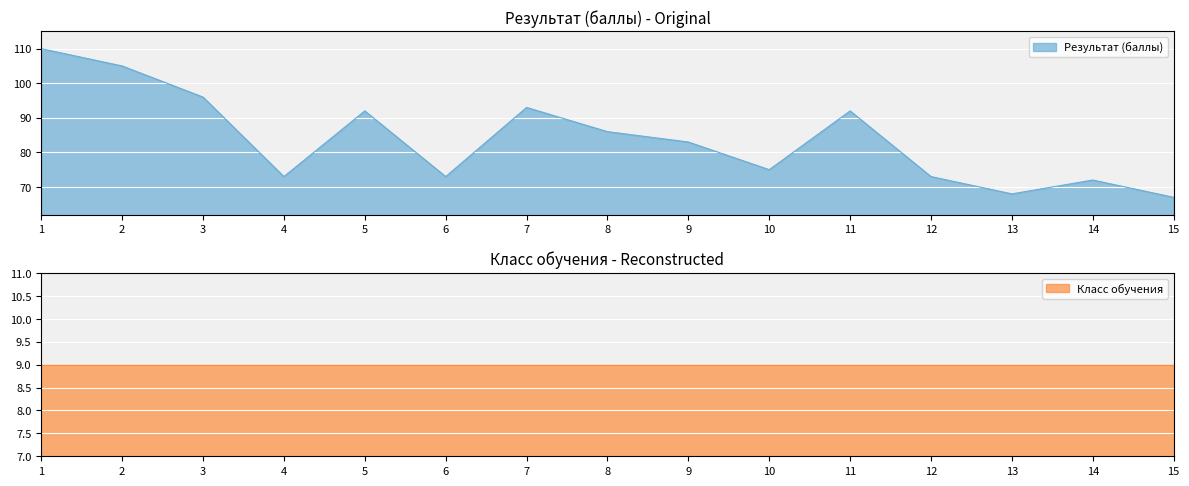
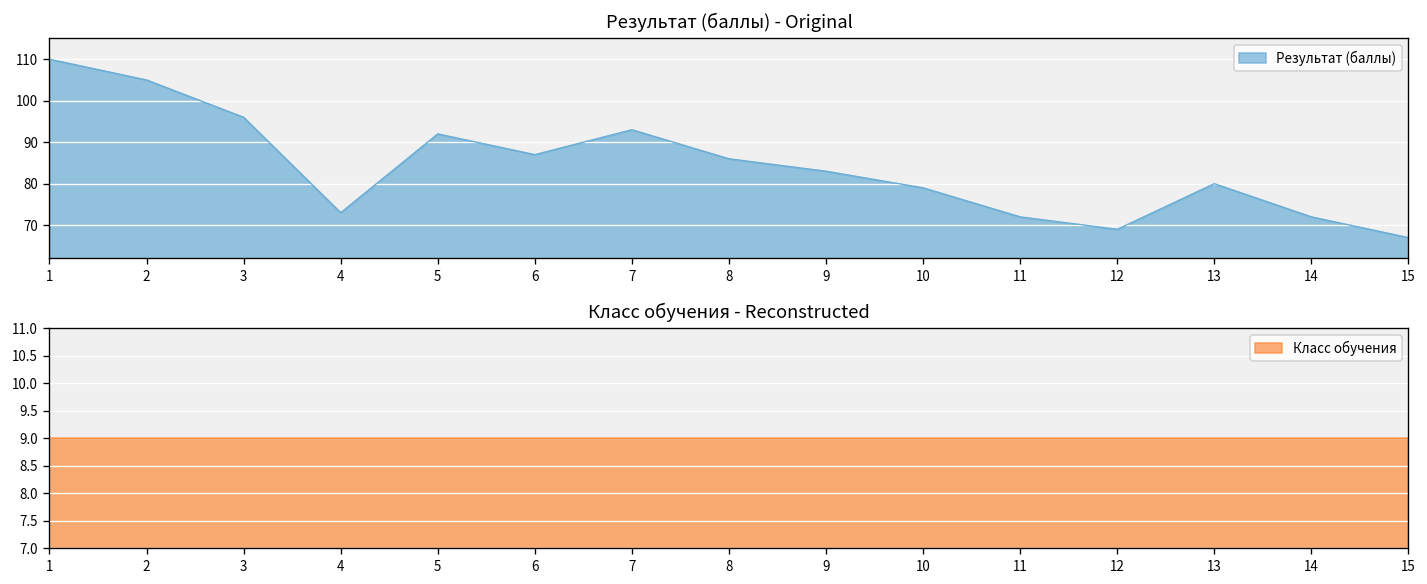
  {
    "Результат (баллы) - Original": {
      "1": 110,
      "2": 105,
      "3": 96,
      "4": 73,
      "5": 92,
-     "6": 73,
+     "6": 87,
      "7": 93,
      "8": 86,
      "9": 83,
-     "10": 75,
-     "11": 92,
-     "12": 73,
-     "13": 68,
+     "10": 79,
+     "11": 72,
+     "12": 69,
+     "13": 80,
      "14": 72,
      "15": 67
    },
    "Класс обучения - Reconstructed": {
      "1": 9.0,
      "2": 9.0,
      "3": 9.0,
      "4": 9.0,
      "5": 9.0,
      "6": 9.0,
      "7": 9.0,
      "8": 9.0,
      "9": 9.0,
      "10": 9.0,
      "11": 9.0,
      "12": 9.0,
      "13": 9.0,
      "14": 9.0,
      "15": 9.0
    }
  }
